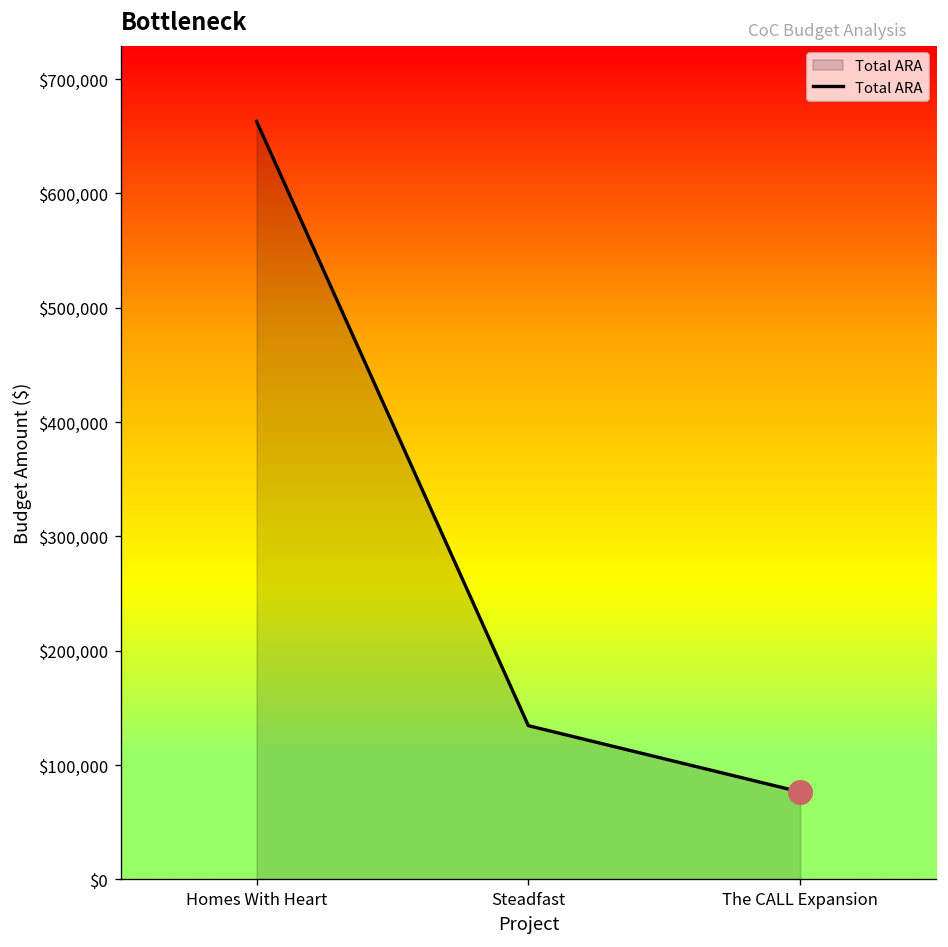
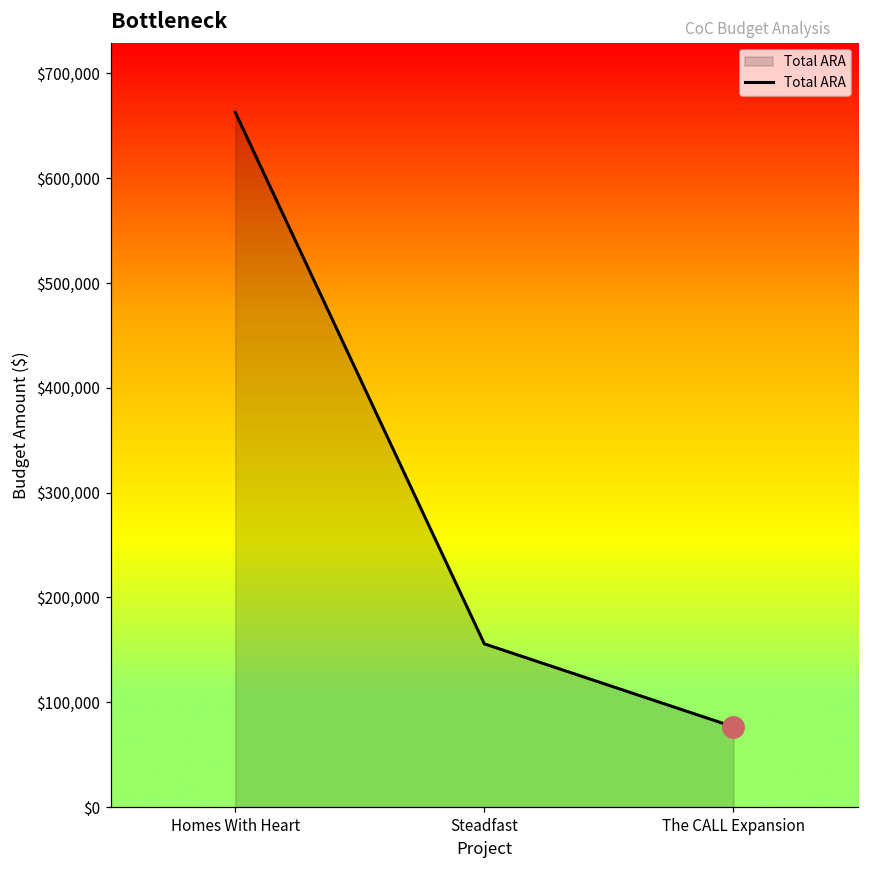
  {
    "Total ARA": {
      "Homes With Heart": "$660,000",
-     "Steadfast": "$130,000"
+     "Steadfast": "$160,000"
    }
  }
